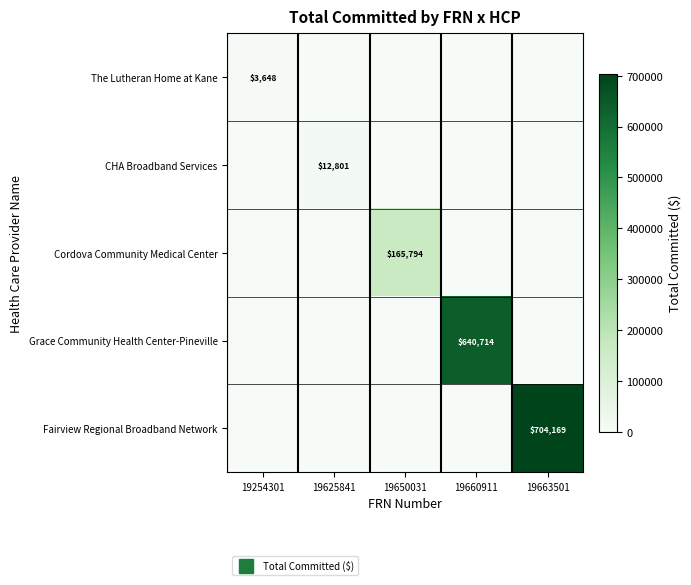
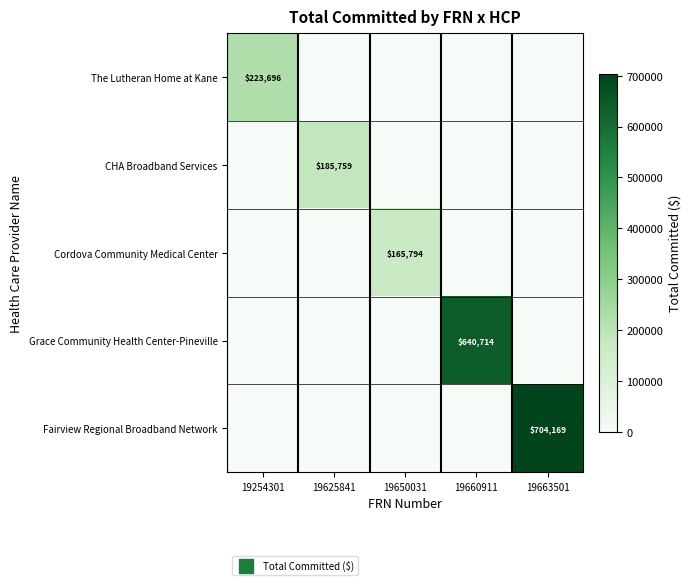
  {
    "The Lutheran Home at Kane": {
-     "19254301": "$3,648"
+     "19254301": "$223,696"
    },
    "CHA Broadband Services": {
-     "19625841": "$12,801"
+     "19625841": "$185,759"
    },
    "Cordova Community Medical Center": {
      "19650031": "$165,794"
    },
    "Grace Community Health Center-Pineville": {
      "19660911": "$640,714"
    },
    "Fairview Regional Broadband Network": {
      "19663501": "$704,169"
    }
  }
